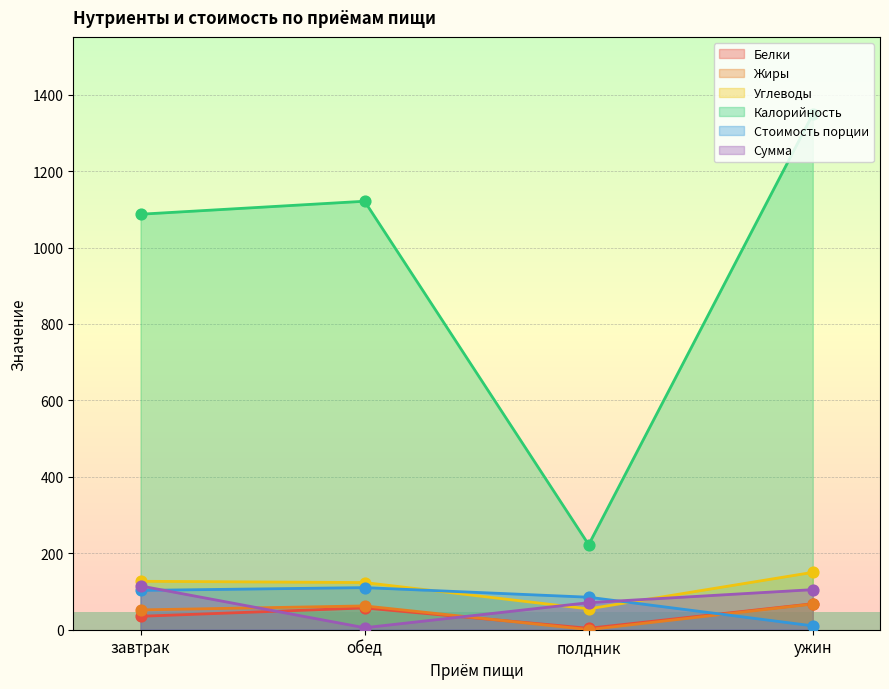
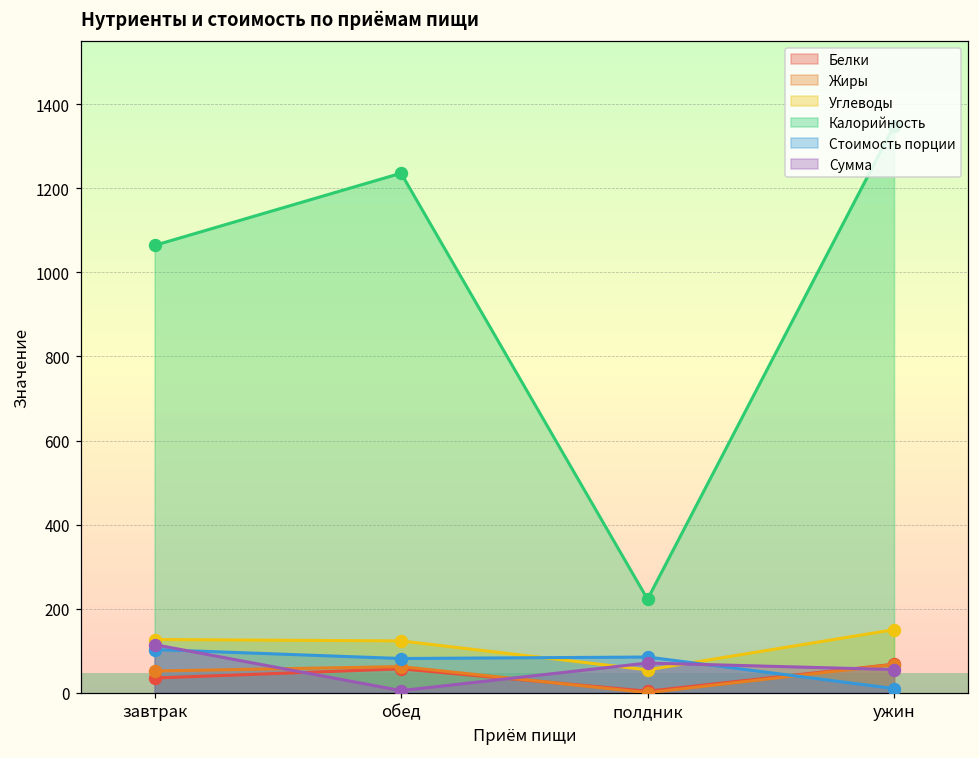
  {
    "Сумма": {
      "завтрак": 110,
      "обед": 10,
      "полдник": 70,
-     "ужин": 100
+     "ужин": 60
    },
    "Калорийность": {
-     "завтрак": 1090,
-     "обед": 1120,
+     "завтрак": 1060,
+     "обед": 1240,
      "полдник": 220
    },
    "Стоимость порции": {
      "завтрак": 100,
-     "обед": 110,
+     "обед": 80,
      "полдник": 90,
      "ужин": 10
    }
  }
